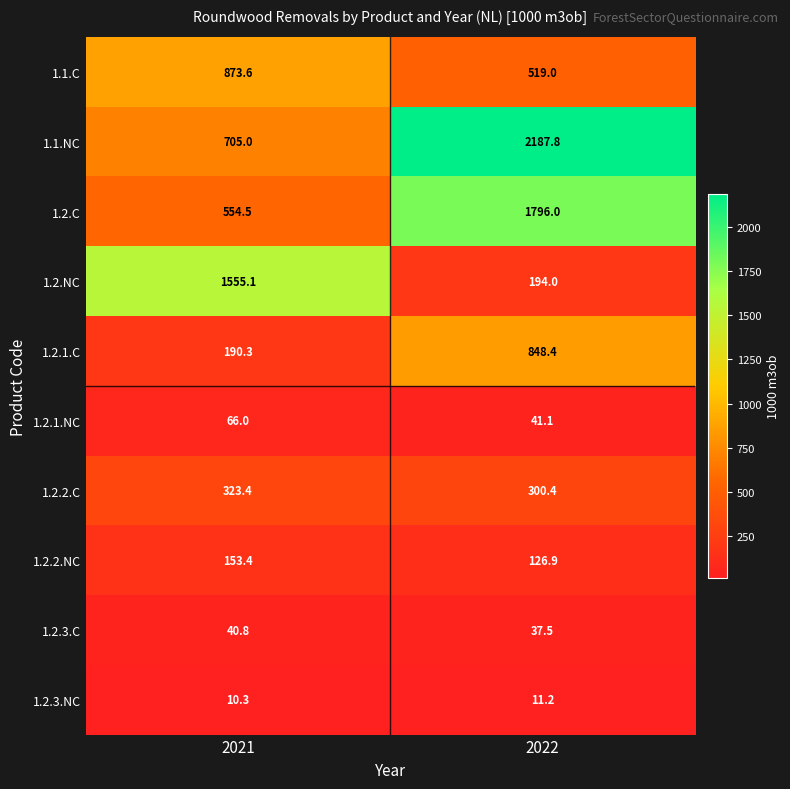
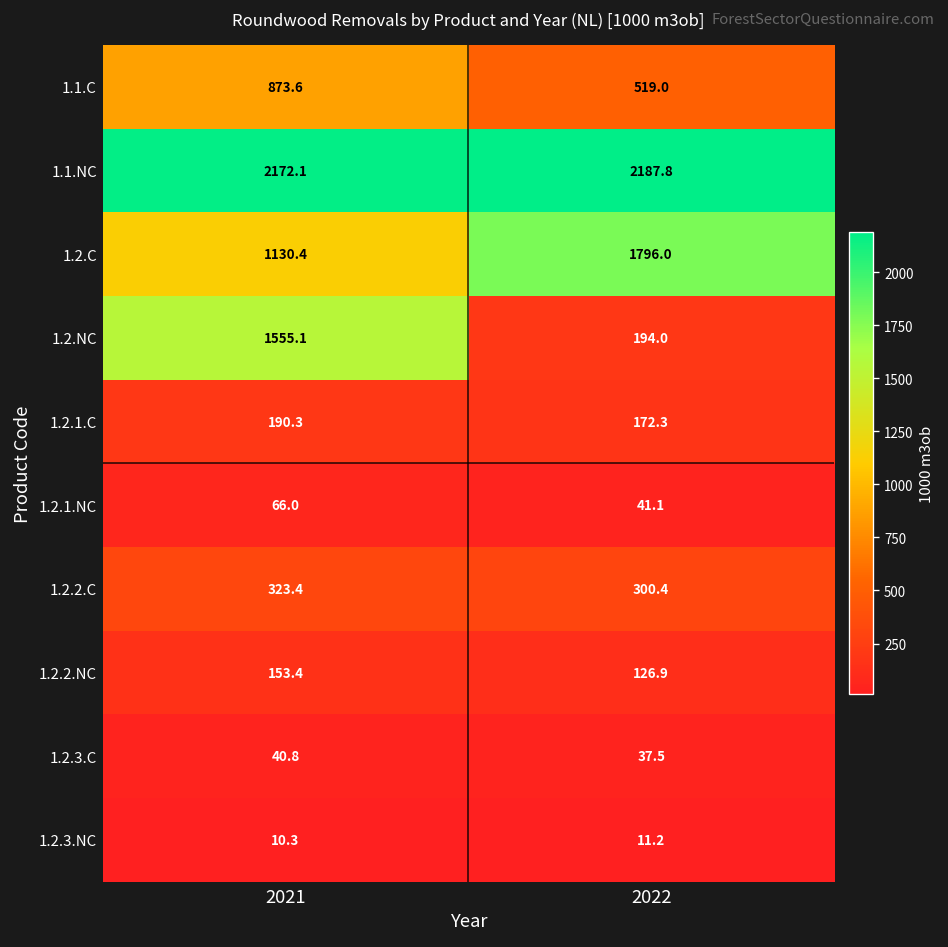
  {
    "1.1.C": {
      "2021": 873.6,
      "2022": 519.0
    },
    "1.1.NC": {
-     "2021": 705.0,
+     "2021": 2172.1,
      "2022": 2187.8
    },
    "1.2.C": {
-     "2021": 554.5,
+     "2021": 1130.4,
      "2022": 1796.0
    },
    "1.2.NC": {
      "2021": 1555.1,
      "2022": 194.0
    },
    "1.2.1.C": {
      "2021": 190.3,
-     "2022": 848.4
+     "2022": 172.3
    },
    "1.2.1.NC": {
      "2021": 66.0,
      "2022": 41.1
    },
    "1.2.2.C": {
      "2021": 323.4,
      "2022": 300.4
    },
    "1.2.2.NC": {
      "2021": 153.4,
      "2022": 126.9
    },
    "1.2.3.C": {
      "2021": 40.8,
      "2022": 37.5
    },
    "1.2.3.NC": {
      "2021": 10.3,
      "2022": 11.2
    }
  }
